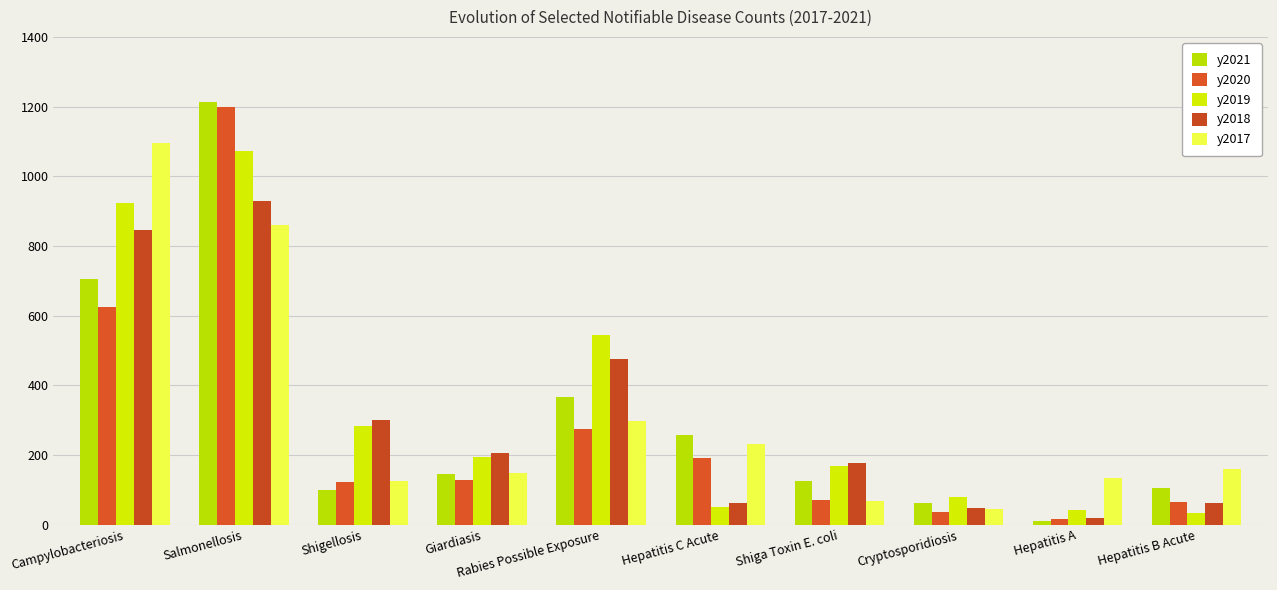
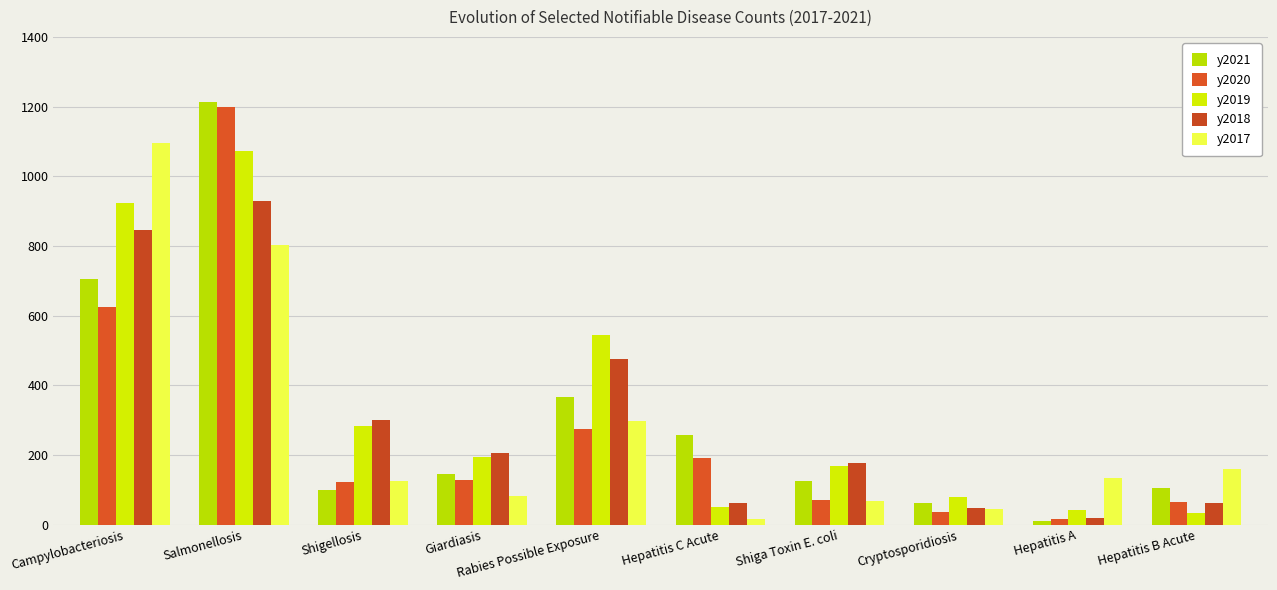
  {
    "y2017": {
      "Campylobacteriosis": 1090,
-     "Salmonellosis": 860,
+     "Salmonellosis": 800,
      "Shigellosis": 130,
-     "Giardiasis": 150,
+     "Giardiasis": 80,
      "Rabies Possible Exposure": 300,
-     "Hepatitis C Acute": 230,
+     "Hepatitis C Acute": 20,
      "Shiga Toxin E. coli": 70,
      "Cryptosporidiosis": 40,
      "Hepatitis A": 130,
      "Hepatitis B Acute": 160
    }
  }
